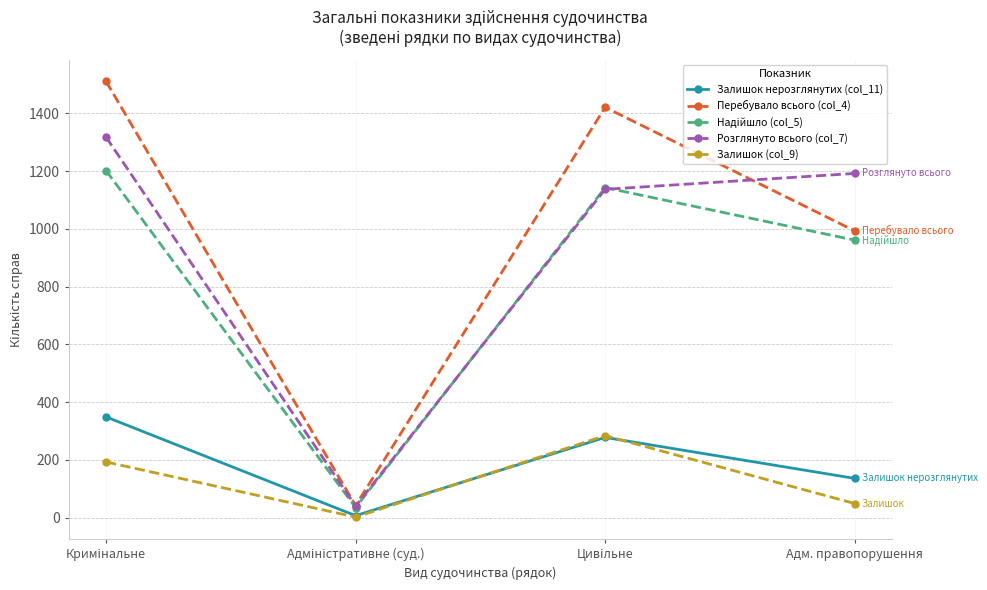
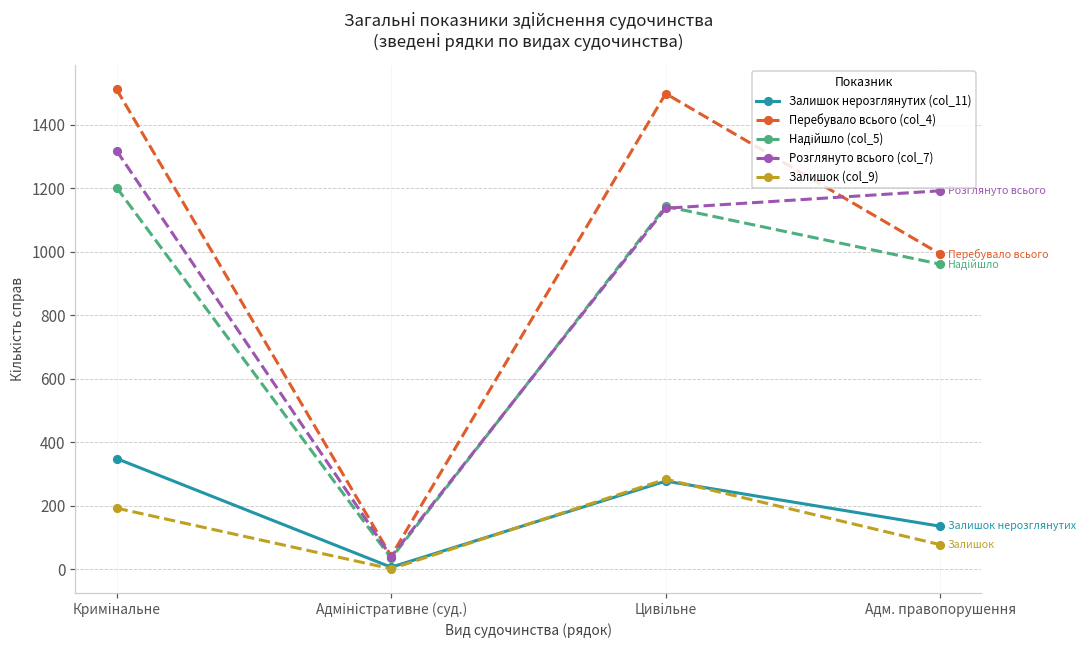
  {
    "Залишок нерозглянутих (col_11)": {
      "Кримінальне": 350,
      "Адм. правопорушення": 140
    },
    "Перебувало всього (col_4)": {
      "Кримінальне": 1510,
-     "Цивільне": 1420,
+     "Цивільне": 1500,
      "Адм. правопорушення": 990
    },
    "Надійшло (col_5)": {
      "Кримінальне": 1200,
      "Адм. правопорушення": 960
    },
    "Розглянуто всього (col_7)": {
      "Кримінальне": 1320,
      "Адм. правопорушення": 1190
    },
    "Залишок (col_9)": {
      "Кримінальне": 190,
-     "Адм. правопорушення": 50
+     "Адм. правопорушення": 80
    }
  }
